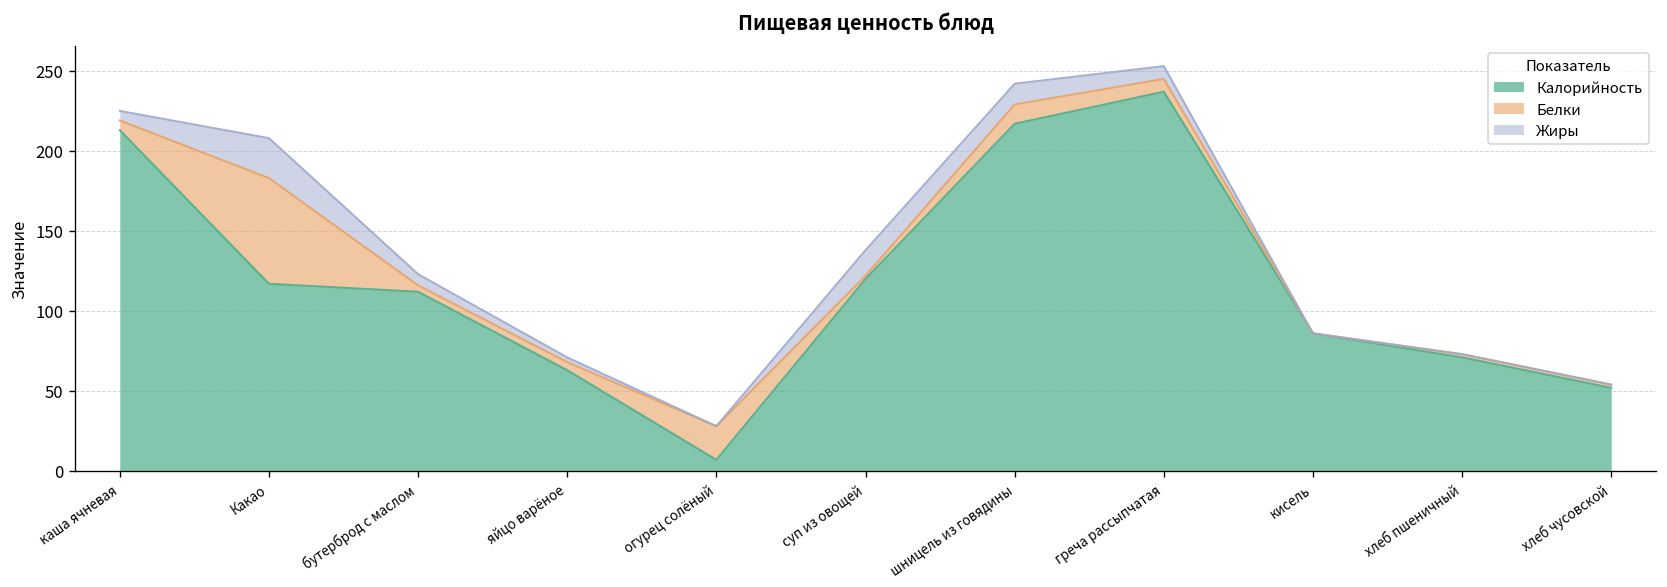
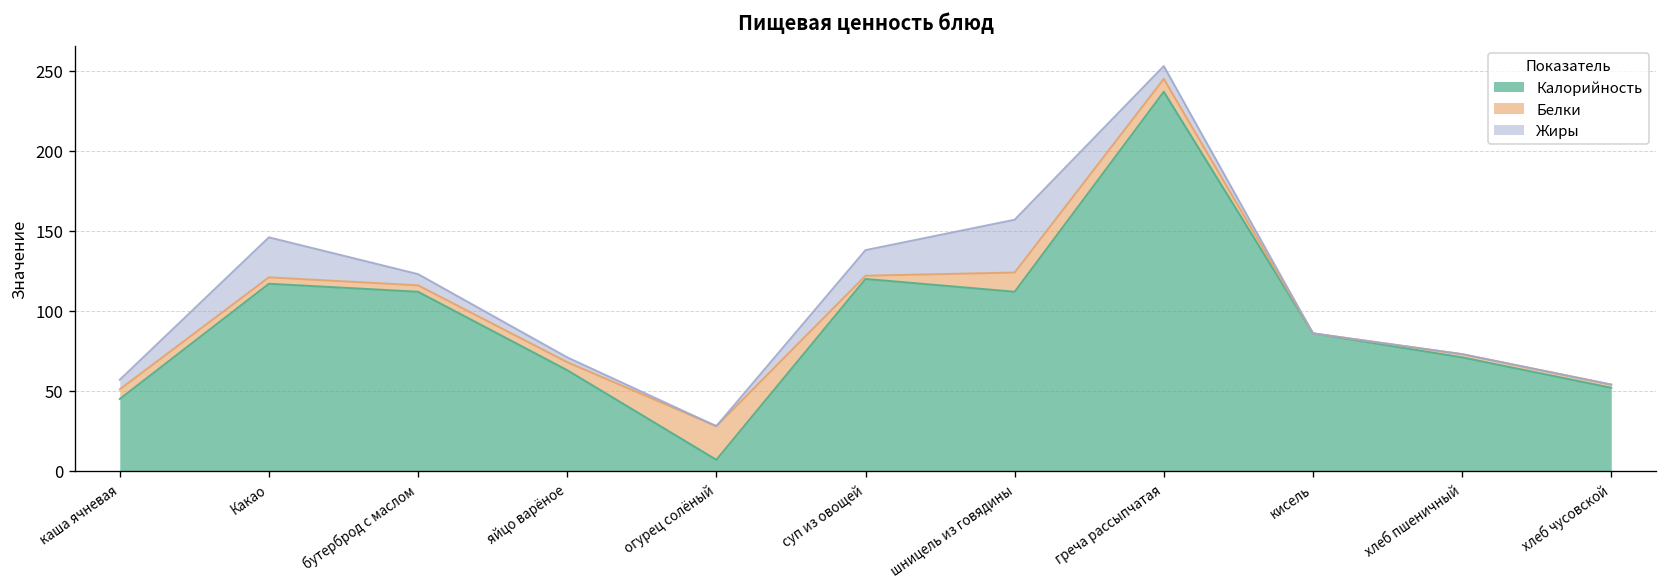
  {
    "Калорийность": {
-     "каша ячневая": 213,
+     "каша ячневая": 45,
      "Какао": 117,
      "бутерброд с маслом": 112,
      "яйцо варёное": 63,
      "огурец солёный": 7,
      "суп из овощей": 120,
-     "шницель из говядины": 217,
+     "шницель из говядины": 112,
      "греча рассыпчатая": 237,
      "хлеб пшеничный": 71,
      "хлеб чусовской": 52
    },
    "Белки": {
      "каша ячневая": 6,
-     "Какао": 66,
+     "Какао": 4,
      "бутерброд с маслом": 4,
      "яйцо варёное": 5,
      "суп из овощей": 2,
      "шницель из говядины": 12,
      "греча рассыпчатая": 8
    },
    "Жиры": {
      "каша ячневая": 6,
      "Какао": 25,
      "бутерброд с маслом": 7,
      "яйцо варёное": 3,
      "суп из овощей": 16,
-     "шницель из говядины": 13,
+     "шницель из говядины": 33,
      "греча рассыпчатая": 8
    }
  }
